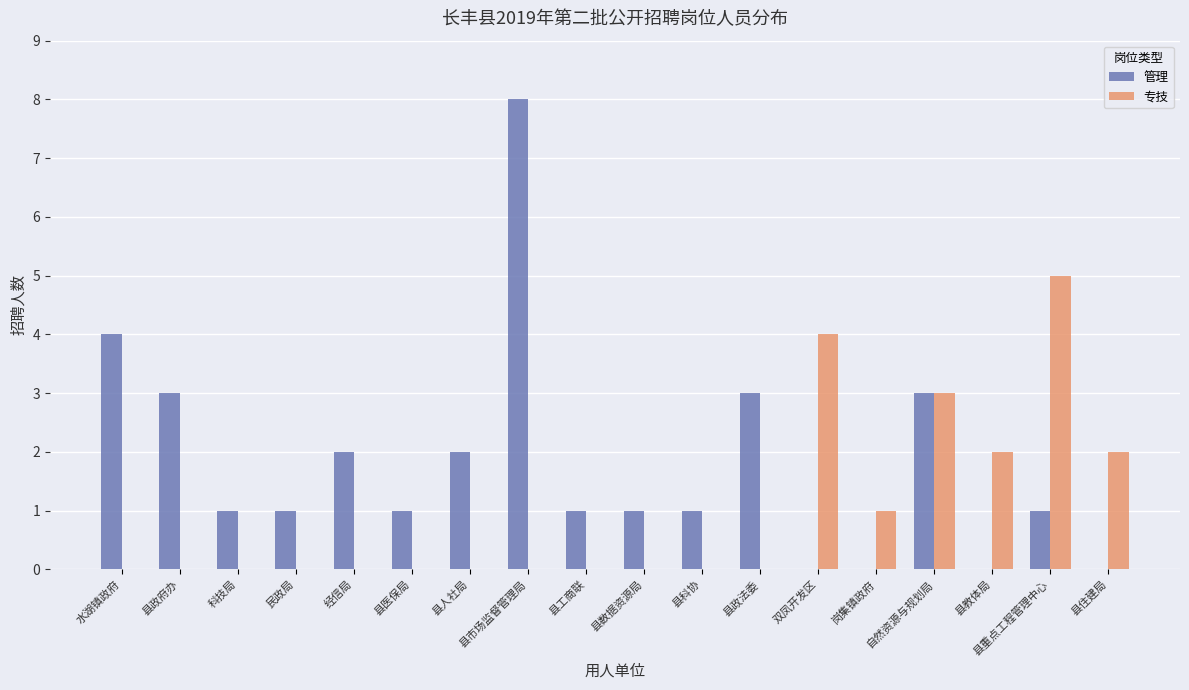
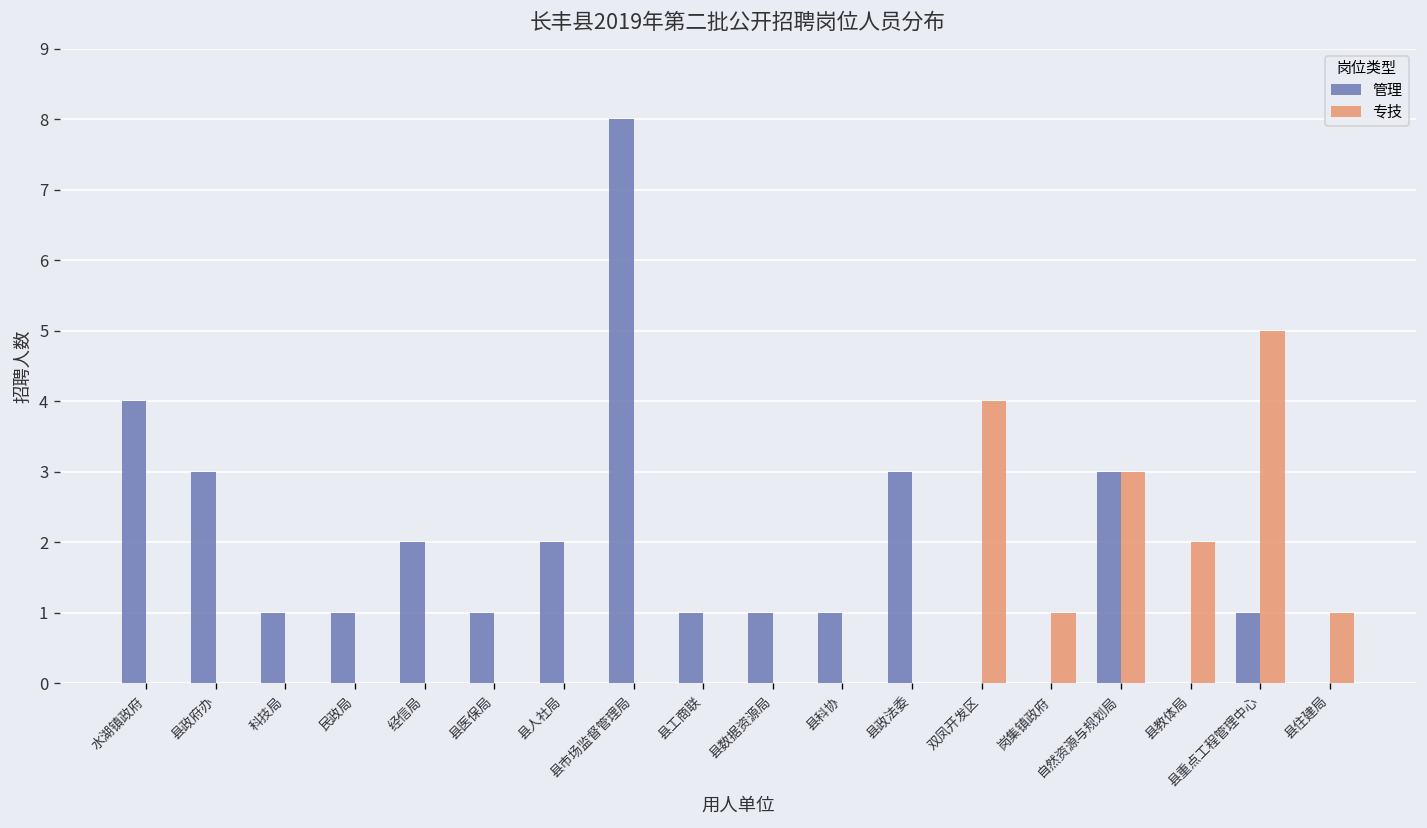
  {
    "管理": {
      "水湖镇政府": 4,
      "县政府办": 3,
      "科技局": 1,
      "民政局": 1,
      "经信局": 2,
      "县医保局": 1,
      "县人社局": 2,
      "县市场监督管理局": 8,
      "县工商联": 1,
      "县数据资源局": 1,
      "县科协": 1,
      "县政法委": 3,
      "双凤开发区": 0,
      "岗集镇政府": 0,
      "自然资源与规划局": 3,
      "县教体局": 0,
      "县重点工程管理中心": 1,
      "县住建局": 0
    },
    "专技": {
      "水湖镇政府": 0,
      "县政府办": 0,
      "科技局": 0,
      "民政局": 0,
      "经信局": 0,
      "县医保局": 0,
      "县人社局": 0,
      "县市场监督管理局": 0,
      "县工商联": 0,
      "县数据资源局": 0,
      "县科协": 0,
      "县政法委": 0,
      "双凤开发区": 4,
      "岗集镇政府": 1,
      "自然资源与规划局": 3,
      "县教体局": 2,
      "县重点工程管理中心": 5,
-     "县住建局": 2
+     "县住建局": 1
    }
  }
